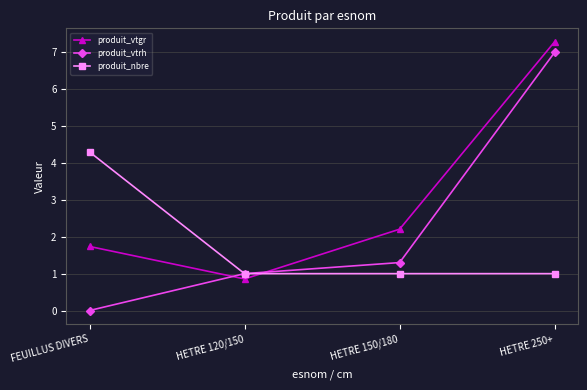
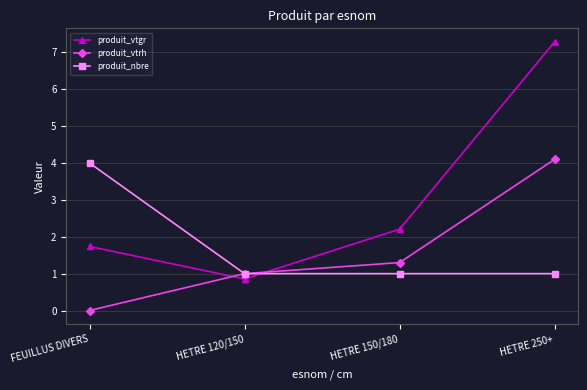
  {
    "produit_vtgr": {
      "FEUILLUS DIVERS": 1.7,
      "HETRE 120/150": 0.9,
      "HETRE 150/180": 2.2,
      "HETRE 250+": 7.3
    },
    "produit_vtrh": {
      "FEUILLUS DIVERS": 0.0,
      "HETRE 150/180": 1.3,
-     "HETRE 250+": 7.0
+     "HETRE 250+": 4.1
    },
    "produit_nbre": {
-     "FEUILLUS DIVERS": 4.3,
+     "FEUILLUS DIVERS": 4.0,
      "HETRE 150/180": 1.0,
      "HETRE 250+": 1.0
    }
  }
